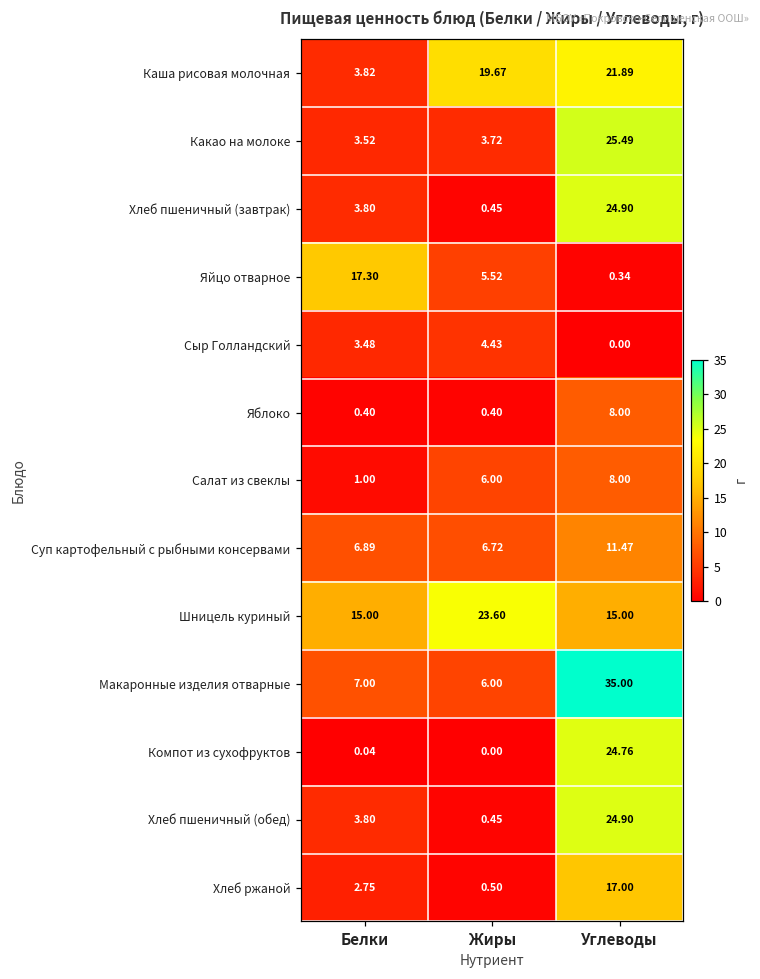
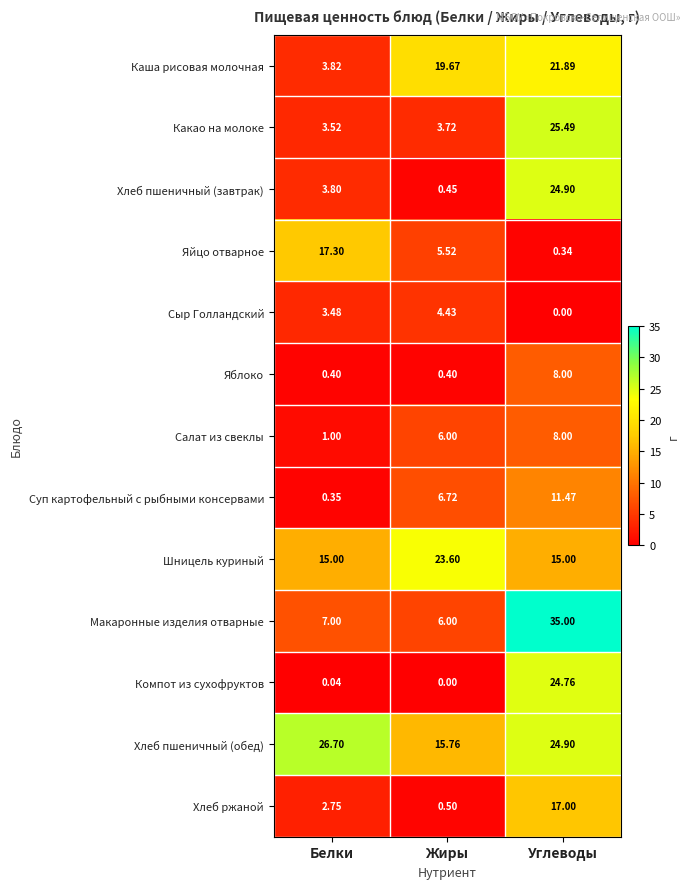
  {
    "Каша рисовая молочная": {
      "Белки": 3.82,
      "Жиры": 19.67,
      "Углеводы": 21.89
    },
    "Какао на молоке": {
      "Белки": 3.52,
      "Жиры": 3.72,
      "Углеводы": 25.49
    },
    "Хлеб пшеничный (завтрак)": {
      "Белки": 3.80,
      "Жиры": 0.45,
      "Углеводы": 24.90
    },
    "Яйцо отварное": {
      "Белки": 17.30,
      "Жиры": 5.52,
      "Углеводы": 0.34
    },
    "Сыр Голландский": {
      "Белки": 3.48,
      "Жиры": 4.43,
      "Углеводы": 0.00
    },
    "Яблоко": {
      "Белки": 0.40,
      "Жиры": 0.40,
      "Углеводы": 8.00
    },
    "Салат из свеклы": {
      "Белки": 1.00,
      "Жиры": 6.00,
      "Углеводы": 8.00
    },
    "Суп картофельный с рыбными консервами": {
-     "Белки": 6.89,
+     "Белки": 0.35,
      "Жиры": 6.72,
      "Углеводы": 11.47
    },
    "Шницель куриный": {
      "Белки": 15.00,
      "Жиры": 23.60,
      "Углеводы": 15.00
    },
    "Макаронные изделия отварные": {
      "Белки": 7.00,
      "Жиры": 6.00,
      "Углеводы": 35.00
    },
    "Компот из сухофруктов": {
      "Белки": 0.04,
      "Жиры": 0.00,
      "Углеводы": 24.76
    },
    "Хлеб пшеничный (обед)": {
-     "Белки": 3.80,
-     "Жиры": 0.45,
+     "Белки": 26.70,
+     "Жиры": 15.76,
      "Углеводы": 24.90
    },
    "Хлеб ржаной": {
      "Белки": 2.75,
      "Жиры": 0.50,
      "Углеводы": 17.00
    }
  }
